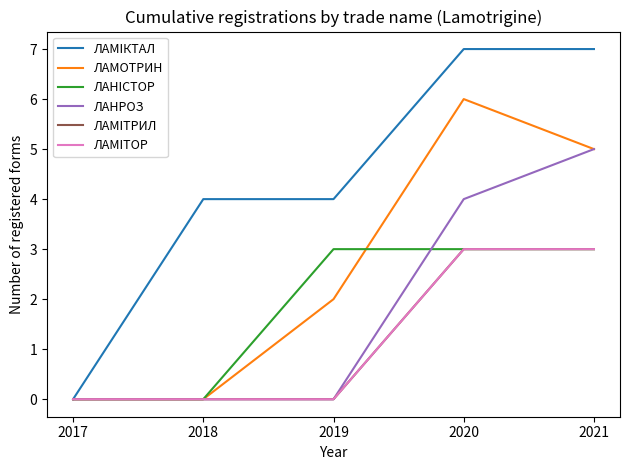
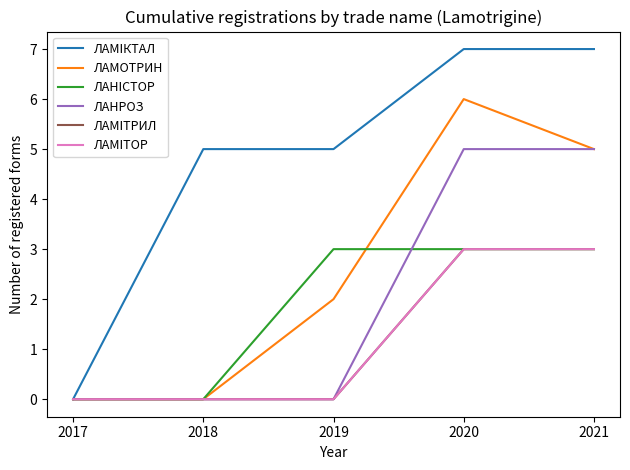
  {
    "ЛАМІКТАЛ": {
-     "2018": 4,
-     "2019": 4,
+     "2018": 5,
+     "2019": 5,
      "2020": 7,
      "2021": 7
    },
    "ЛАМОТРИН": {
      "2019": 2,
      "2020": 6
    },
    "ЛАНІСТОР": {
      "2019": 3
    },
    "ЛАНРОЗ": {
-     "2020": 4
+     "2020": 5
    }
  }
